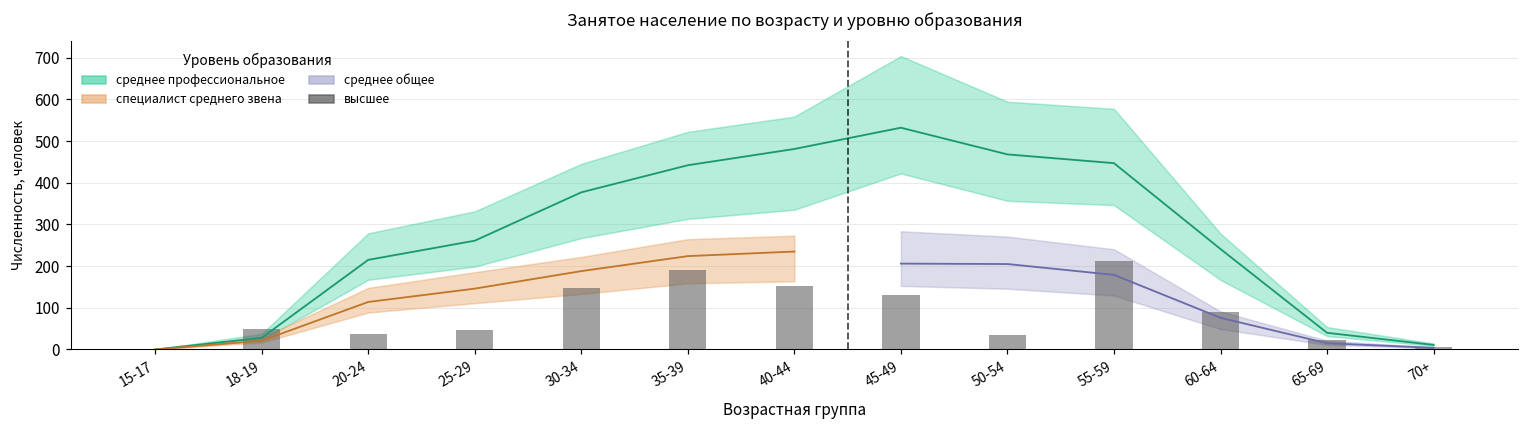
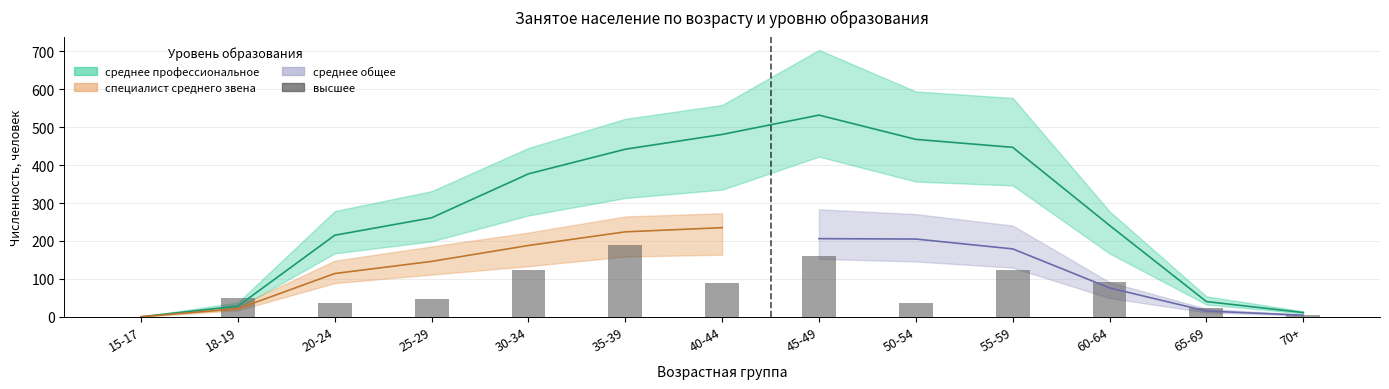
  {
    "высшее": {
      "15-17": 0,
      "18-19": 50,
      "20-24": 40,
      "25-29": 50,
-     "30-34": 150,
+     "30-34": 120,
      "35-39": 190,
-     "40-44": 150,
-     "45-49": 130,
+     "40-44": 90,
+     "45-49": 160,
      "50-54": 40,
-     "55-59": 210,
+     "55-59": 120,
      "60-64": 90,
      "65-69": 20
    }
  }
